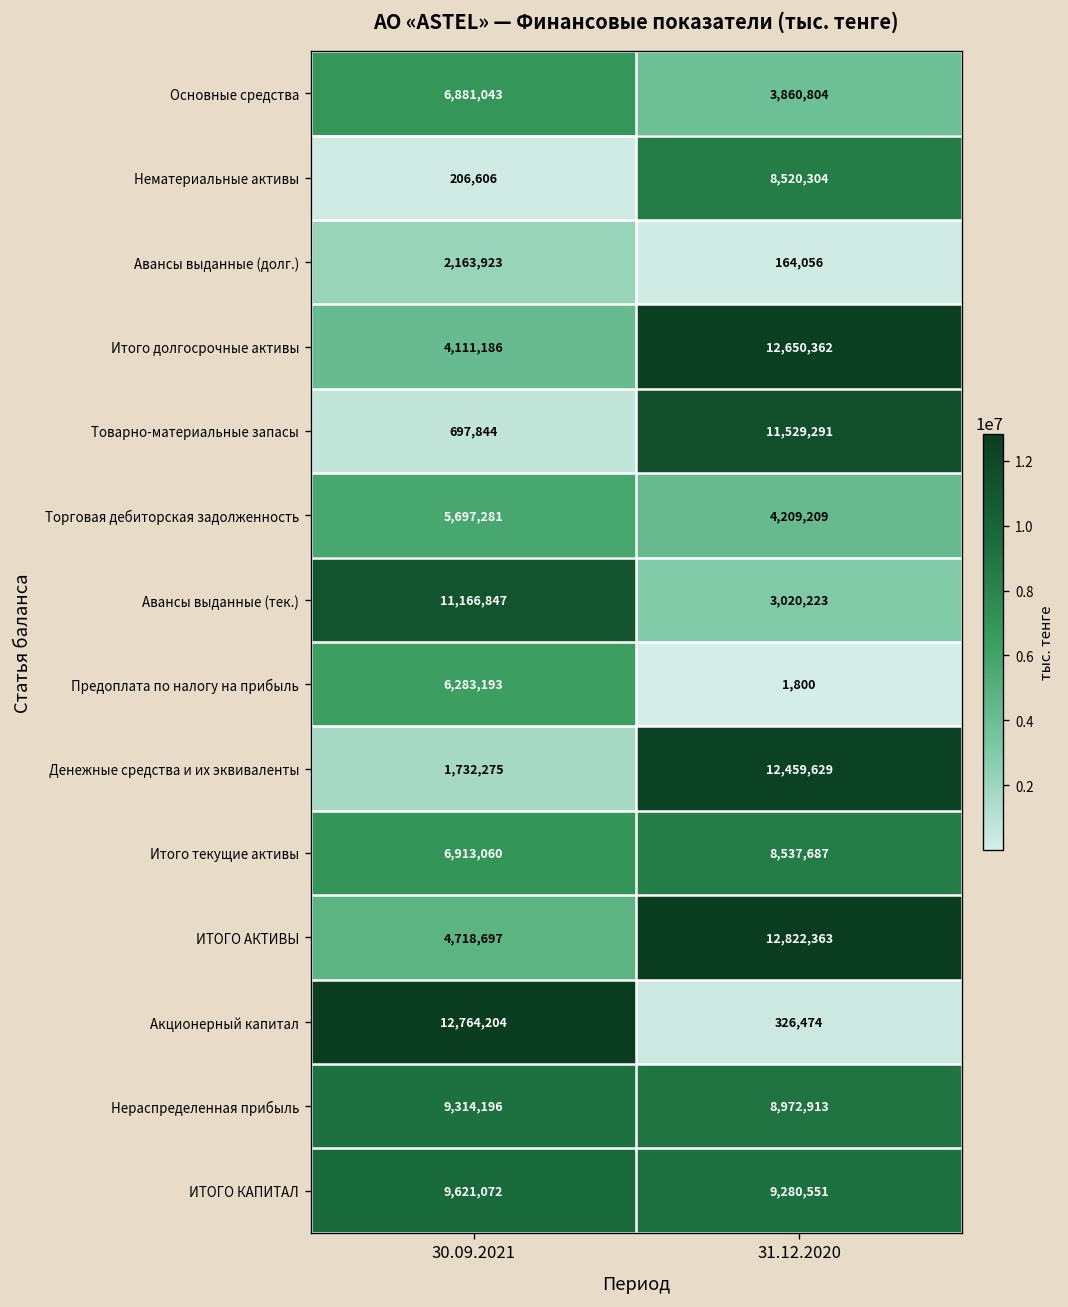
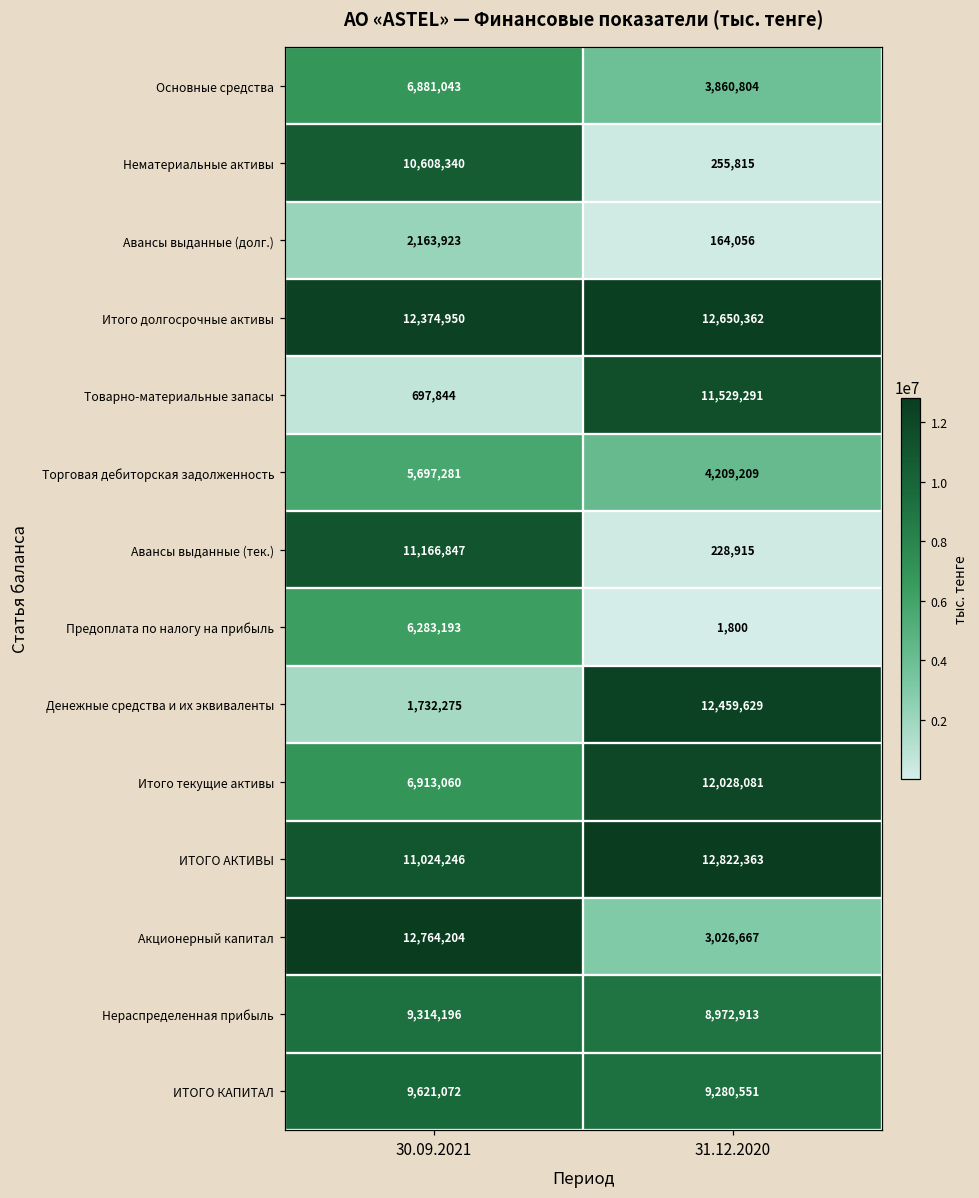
  {
    "Основные средства": {
      "30.09.2021": "6,881,043",
      "31.12.2020": "3,860,804"
    },
    "Нематериальные активы": {
-     "30.09.2021": "206,606",
-     "31.12.2020": "8,520,304"
+     "30.09.2021": "10,608,340",
+     "31.12.2020": "255,815"
    },
    "Авансы выданные (долг.)": {
      "30.09.2021": "2,163,923",
      "31.12.2020": "164,056"
    },
    "Итого долгосрочные активы": {
-     "30.09.2021": "4,111,186",
+     "30.09.2021": "12,374,950",
      "31.12.2020": "12,650,362"
    },
    "Товарно-материальные запасы": {
      "30.09.2021": "697,844",
      "31.12.2020": "11,529,291"
    },
    "Торговая дебиторская задолженность": {
      "30.09.2021": "5,697,281",
      "31.12.2020": "4,209,209"
    },
    "Авансы выданные (тек.)": {
      "30.09.2021": "11,166,847",
-     "31.12.2020": "3,020,223"
+     "31.12.2020": "228,915"
    },
    "Предоплата по налогу на прибыль": {
      "30.09.2021": "6,283,193",
      "31.12.2020": "1,800"
    },
    "Денежные средства и их эквиваленты": {
      "30.09.2021": "1,732,275",
      "31.12.2020": "12,459,629"
    },
    "Итого текущие активы": {
      "30.09.2021": "6,913,060",
-     "31.12.2020": "8,537,687"
+     "31.12.2020": "12,028,081"
    },
    "ИТОГО АКТИВЫ": {
-     "30.09.2021": "4,718,697",
+     "30.09.2021": "11,024,246",
      "31.12.2020": "12,822,363"
    },
    "Акционерный капитал": {
      "30.09.2021": "12,764,204",
-     "31.12.2020": "326,474"
+     "31.12.2020": "3,026,667"
    },
    "Нераспределенная прибыль": {
      "30.09.2021": "9,314,196",
      "31.12.2020": "8,972,913"
    },
    "ИТОГО КАПИТАЛ": {
      "30.09.2021": "9,621,072",
      "31.12.2020": "9,280,551"
    }
  }
